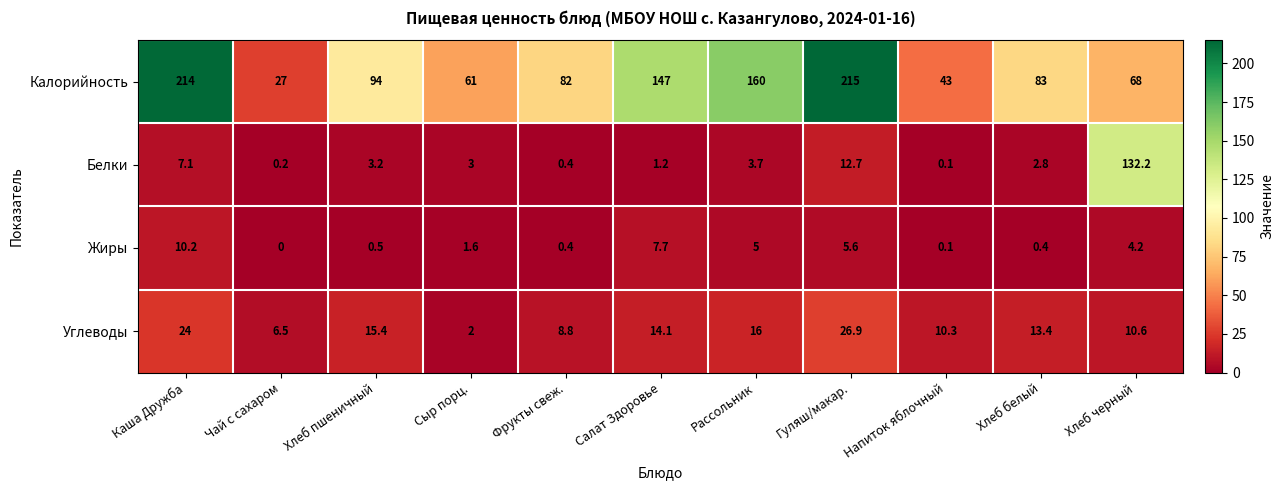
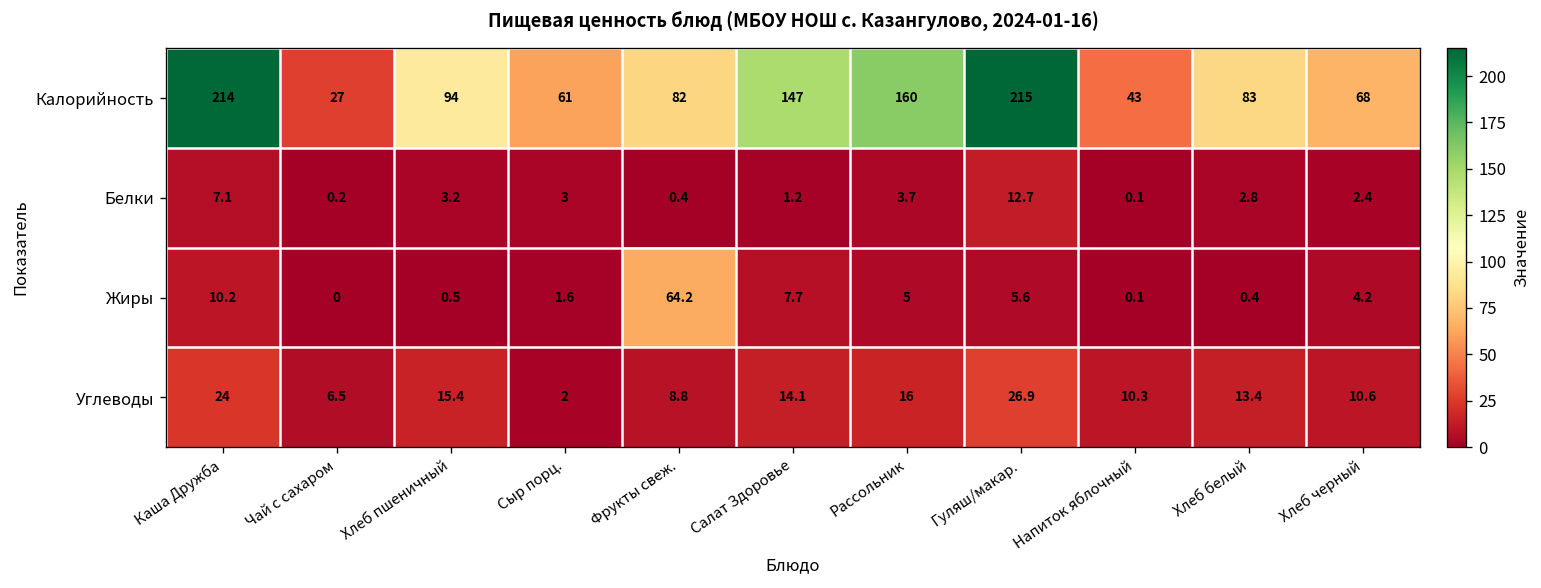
  {
    "Калорийность": {
      "Каша Дружба": 214,
      "Чай с сахаром": 27,
      "Хлеб пшеничный": 94,
      "Сыр порц.": 61,
      "Фрукты свеж.": 82,
      "Салат Здоровье": 147,
      "Рассольник": 160,
      "Гуляш/макар.": 215,
      "Напиток яблочный": 43,
      "Хлеб белый": 83,
      "Хлеб черный": 68
    },
    "Белки": {
      "Каша Дружба": 7.1,
      "Чай с сахаром": 0.2,
      "Хлеб пшеничный": 3.2,
      "Сыр порц.": 3,
      "Фрукты свеж.": 0.4,
      "Салат Здоровье": 1.2,
      "Рассольник": 3.7,
      "Гуляш/макар.": 12.7,
      "Напиток яблочный": 0.1,
      "Хлеб белый": 2.8,
-     "Хлеб черный": 132.2
+     "Хлеб черный": 2.4
    },
    "Жиры": {
      "Каша Дружба": 10.2,
      "Чай с сахаром": 0,
      "Хлеб пшеничный": 0.5,
      "Сыр порц.": 1.6,
-     "Фрукты свеж.": 0.4,
+     "Фрукты свеж.": 64.2,
      "Салат Здоровье": 7.7,
      "Рассольник": 5,
      "Гуляш/макар.": 5.6,
      "Напиток яблочный": 0.1,
      "Хлеб белый": 0.4,
      "Хлеб черный": 4.2
    },
    "Углеводы": {
      "Каша Дружба": 24,
      "Чай с сахаром": 6.5,
      "Хлеб пшеничный": 15.4,
      "Сыр порц.": 2,
      "Фрукты свеж.": 8.8,
      "Салат Здоровье": 14.1,
      "Рассольник": 16,
      "Гуляш/макар.": 26.9,
      "Напиток яблочный": 10.3,
      "Хлеб белый": 13.4,
      "Хлеб черный": 10.6
    }
  }
